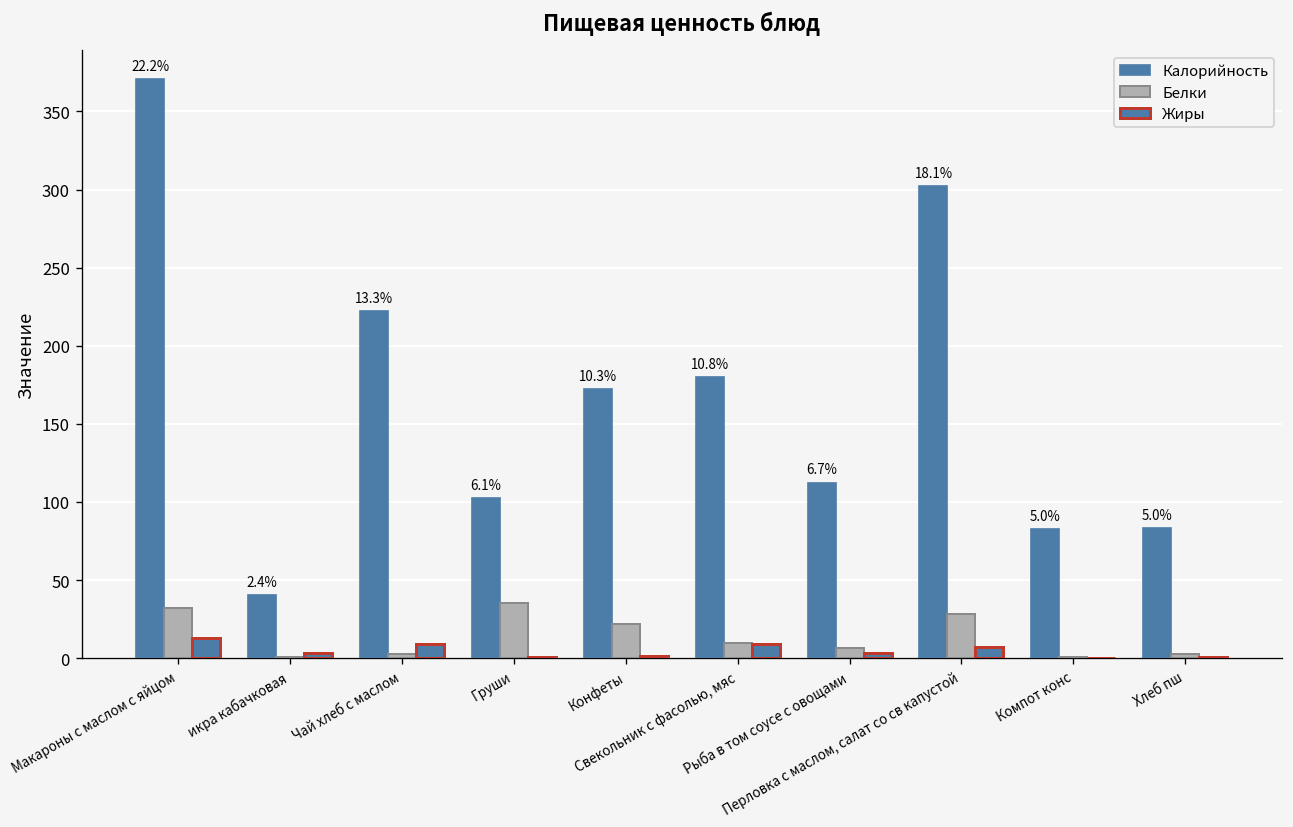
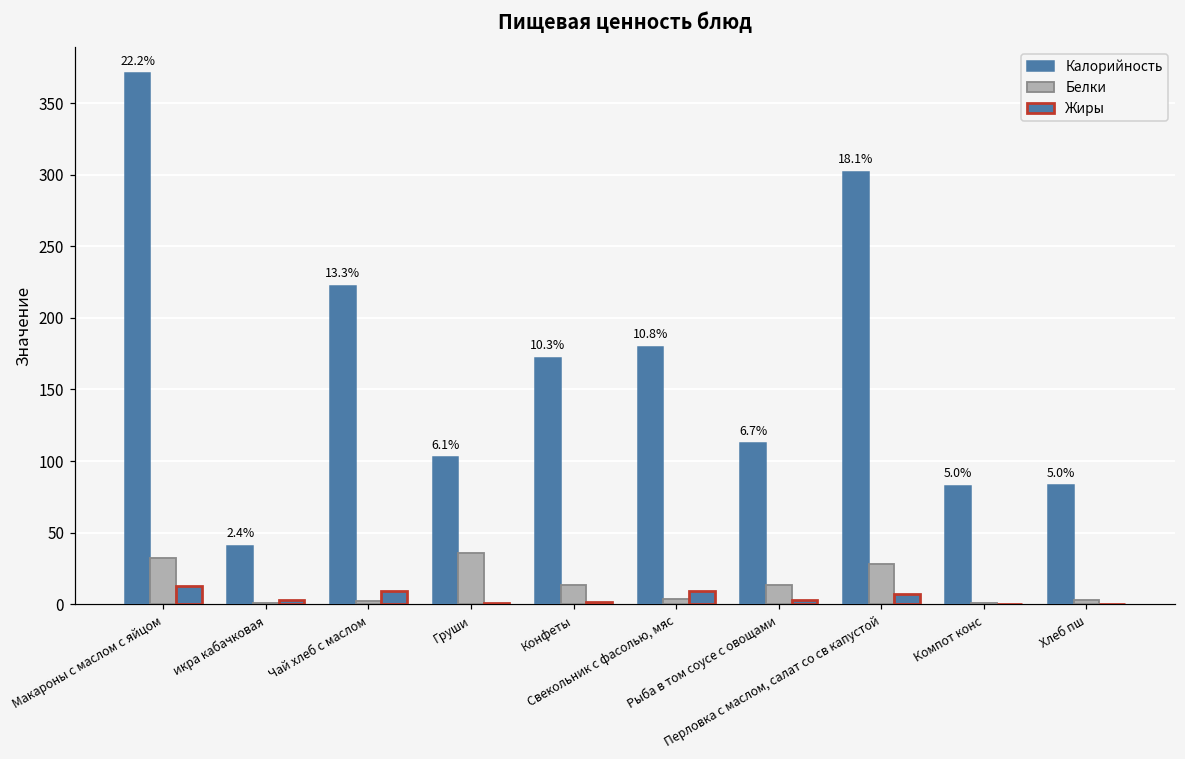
  {
    "Белки": {
      "Макароны с маслом с яйцом": 32,
      "Чай хлеб с маслом": 3,
      "Груши": 35,
-     "Конфеты": 22,
-     "Свекольник с фасолью, мяс": 10,
-     "Рыба в том соусе с овощами": 6,
+     "Конфеты": 14,
+     "Свекольник с фасолью, мяс": 3,
+     "Рыба в том соусе с овощами": 13,
      "Перловка с маслом, салат со св капустой": 28,
      "Хлеб пш": 3
    }
  }
